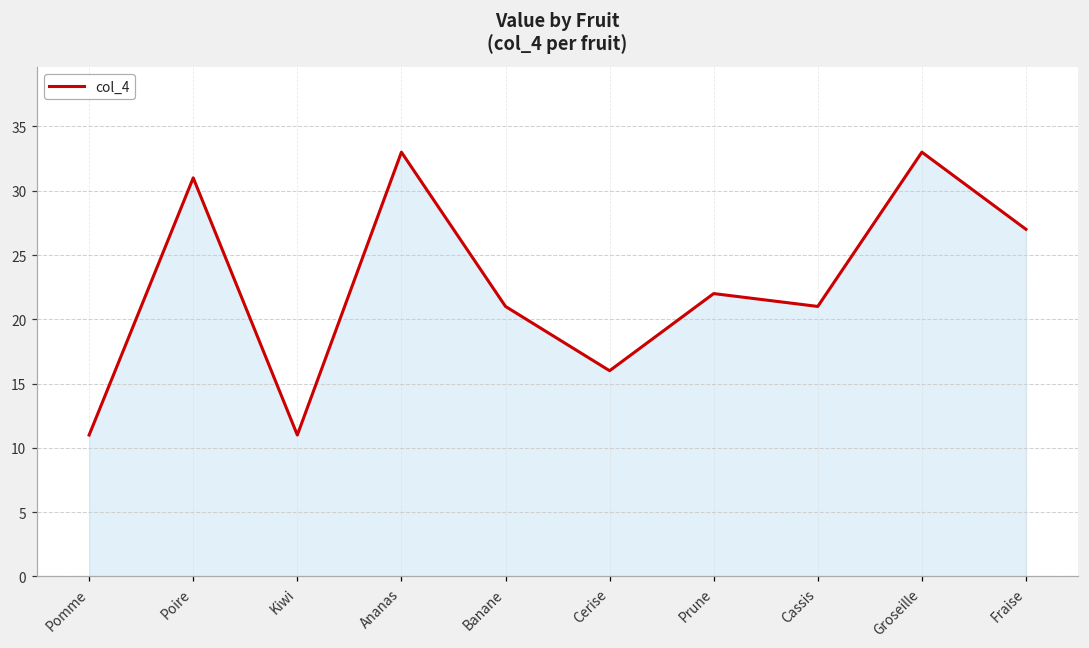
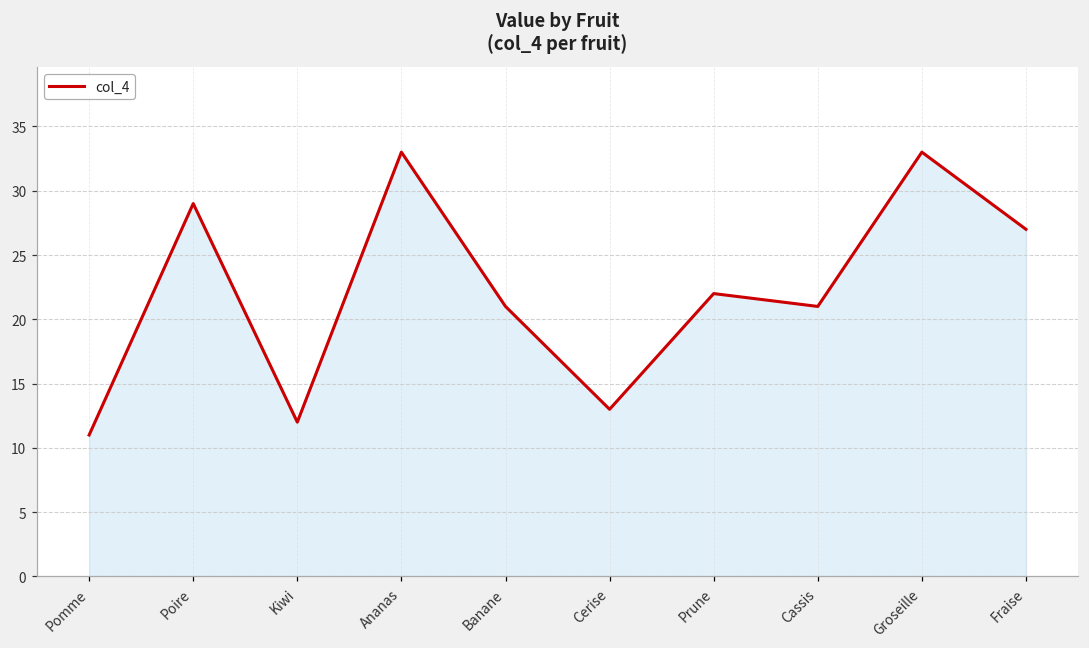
  {
    "Pomme": 11,
-   "Poire": 31,
-   "Kiwi": 11,
+   "Poire": 29,
+   "Kiwi": 12,
    "Ananas": 33,
    "Banane": 21,
-   "Cerise": 16,
+   "Cerise": 13,
    "Prune": 22,
    "Cassis": 21,
    "Groseille": 33,
    "Fraise": 27
  }
